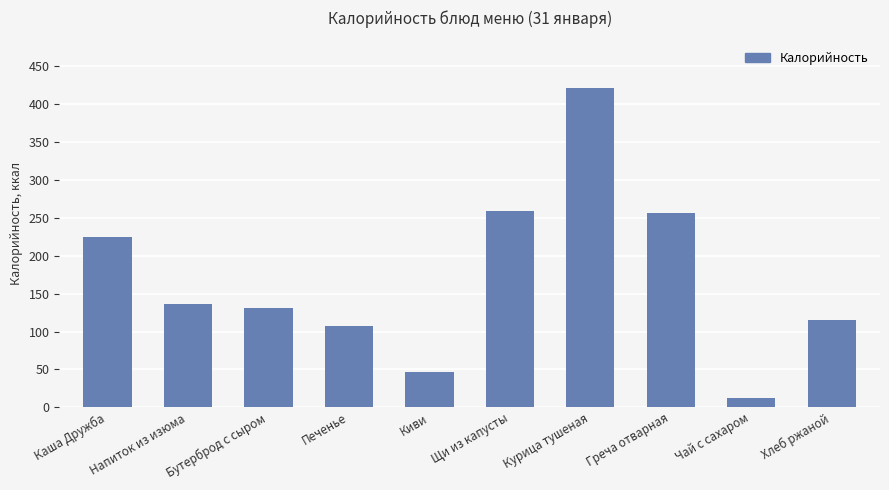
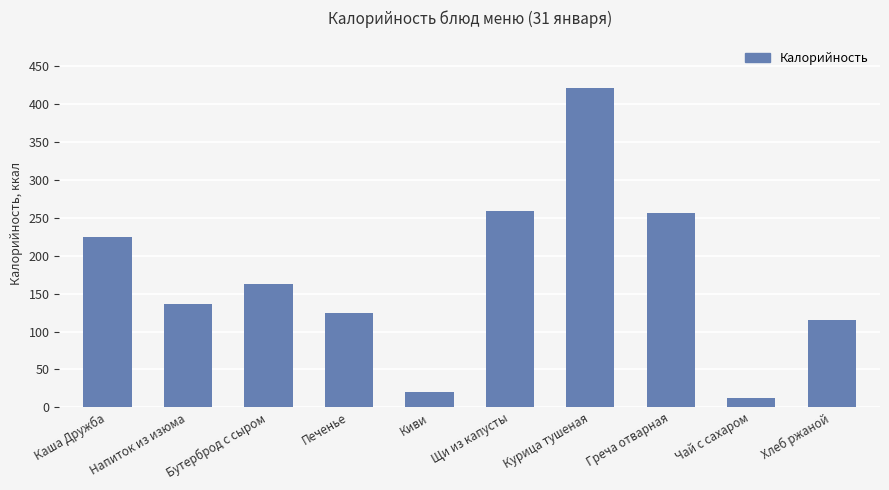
  {
    "Каша Дружба": 230,
    "Напиток из изюма": 140,
-   "Бутерброд с сыром": 130,
-   "Печенье": 110,
-   "Киви": 50,
+   "Бутерброд с сыром": 160,
+   "Печенье": 130,
+   "Киви": 20,
    "Щи из капусты": 260,
    "Курица тушеная": 420,
    "Греча отварная": 260,
    "Чай с сахаром": 10,
    "Хлеб ржаной": 120
  }
